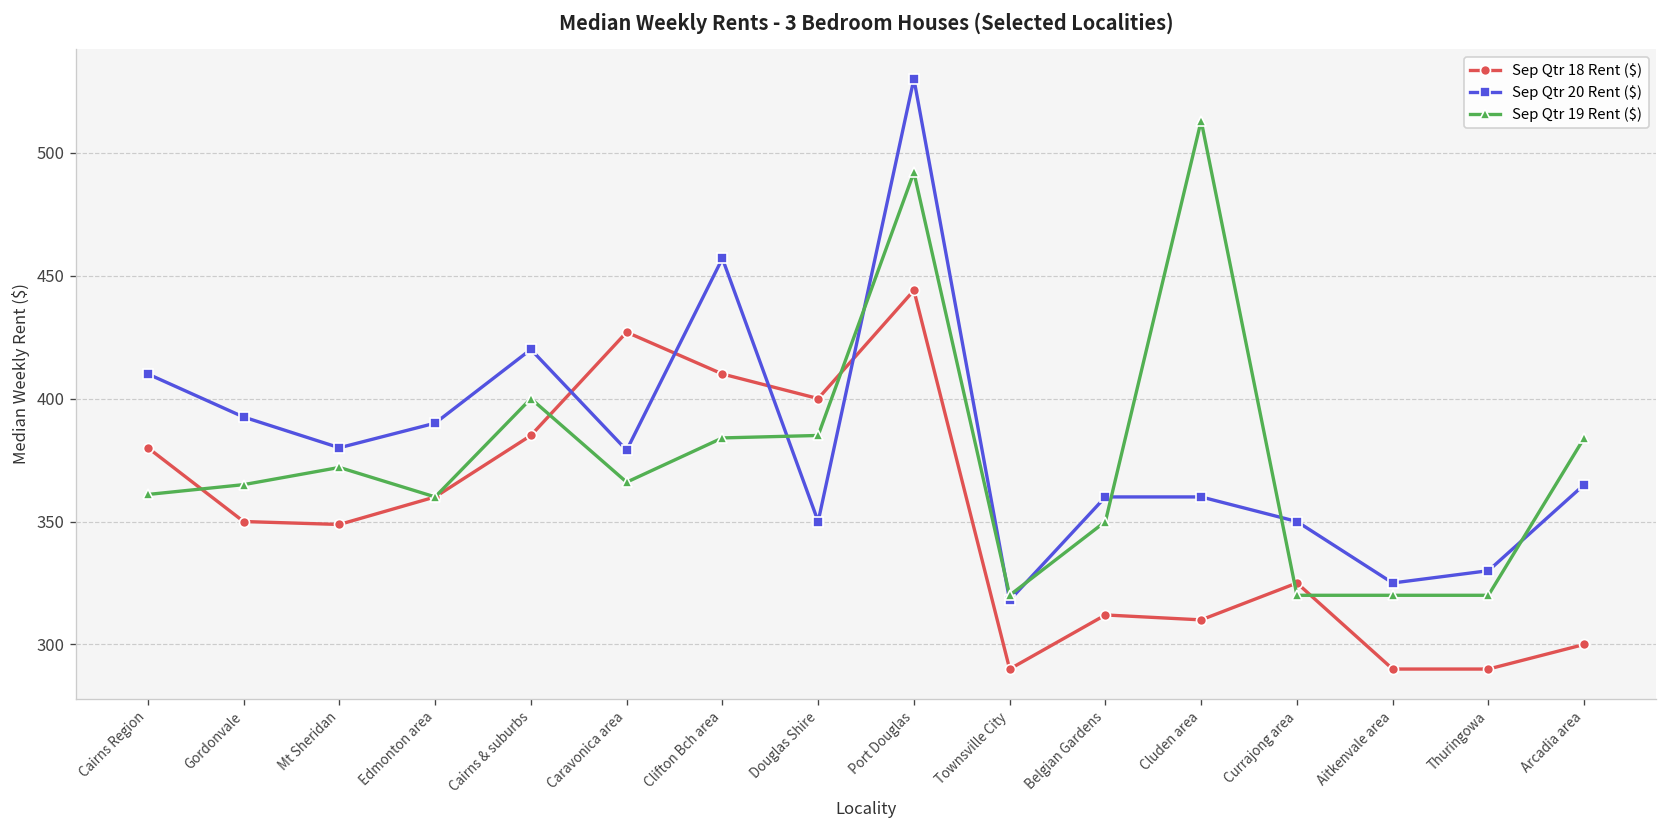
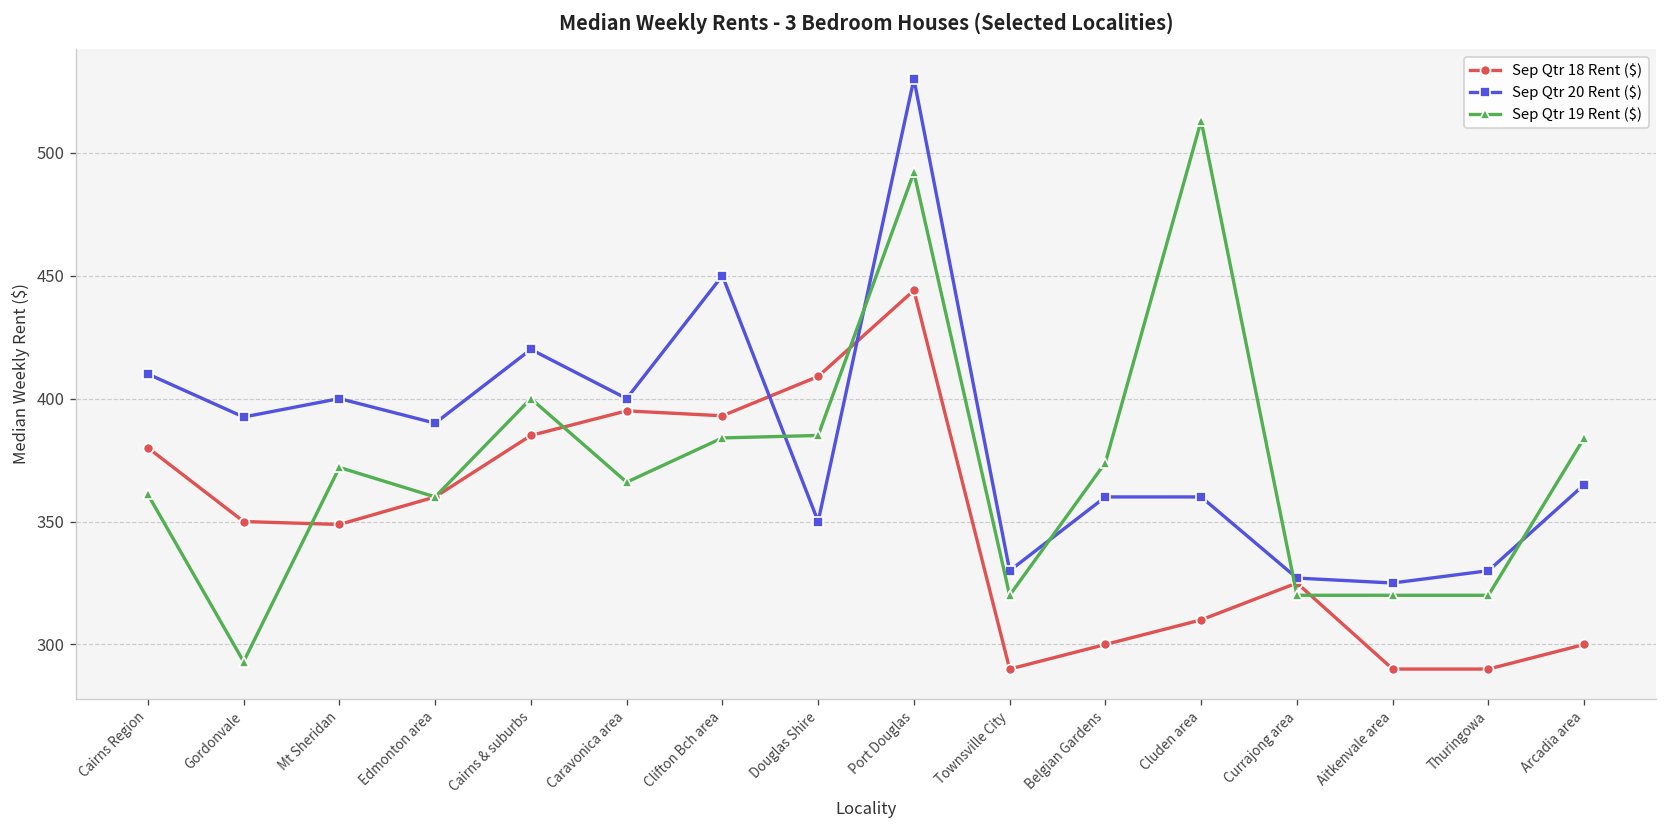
  {
    "Sep Qtr 18 Rent ($)": {
      "Cairns Region": 380,
      "Gordonvale": 350,
      "Mt Sheridan": 349,
      "Cairns & suburbs": 385,
-     "Caravonica area": 427,
-     "Clifton Bch area": 410,
-     "Douglas Shire": 400,
+     "Caravonica area": 395,
+     "Clifton Bch area": 393,
+     "Douglas Shire": 409,
      "Port Douglas": 444,
      "Townsville City": 290,
-     "Belgian Gardens": 312,
+     "Belgian Gardens": 300,
      "Cluden area": 310,
      "Currajong area": 325,
      "Aitkenvale area": 290,
      "Thuringowa": 290,
      "Arcadia area": 300
    },
    "Sep Qtr 20 Rent ($)": {
      "Cairns Region": 410,
      "Gordonvale": 393,
-     "Mt Sheridan": 380,
+     "Mt Sheridan": 400,
      "Edmonton area": 390,
      "Cairns & suburbs": 420,
-     "Caravonica area": 379,
-     "Clifton Bch area": 457,
+     "Caravonica area": 400,
+     "Clifton Bch area": 450,
      "Douglas Shire": 350,
      "Port Douglas": 530,
-     "Townsville City": 318,
+     "Townsville City": 330,
      "Belgian Gardens": 360,
      "Cluden area": 360,
-     "Currajong area": 350,
+     "Currajong area": 327,
      "Aitkenvale area": 325,
      "Thuringowa": 330,
      "Arcadia area": 365
    },
    "Sep Qtr 19 Rent ($)": {
      "Cairns Region": 361,
-     "Gordonvale": 365,
+     "Gordonvale": 293,
      "Mt Sheridan": 372,
      "Cairns & suburbs": 400,
      "Caravonica area": 366,
      "Clifton Bch area": 384,
      "Douglas Shire": 385,
      "Port Douglas": 492,
      "Townsville City": 320,
-     "Belgian Gardens": 350,
+     "Belgian Gardens": 374,
      "Cluden area": 513,
      "Currajong area": 320,
      "Aitkenvale area": 320,
      "Thuringowa": 320,
      "Arcadia area": 384
    }
  }
